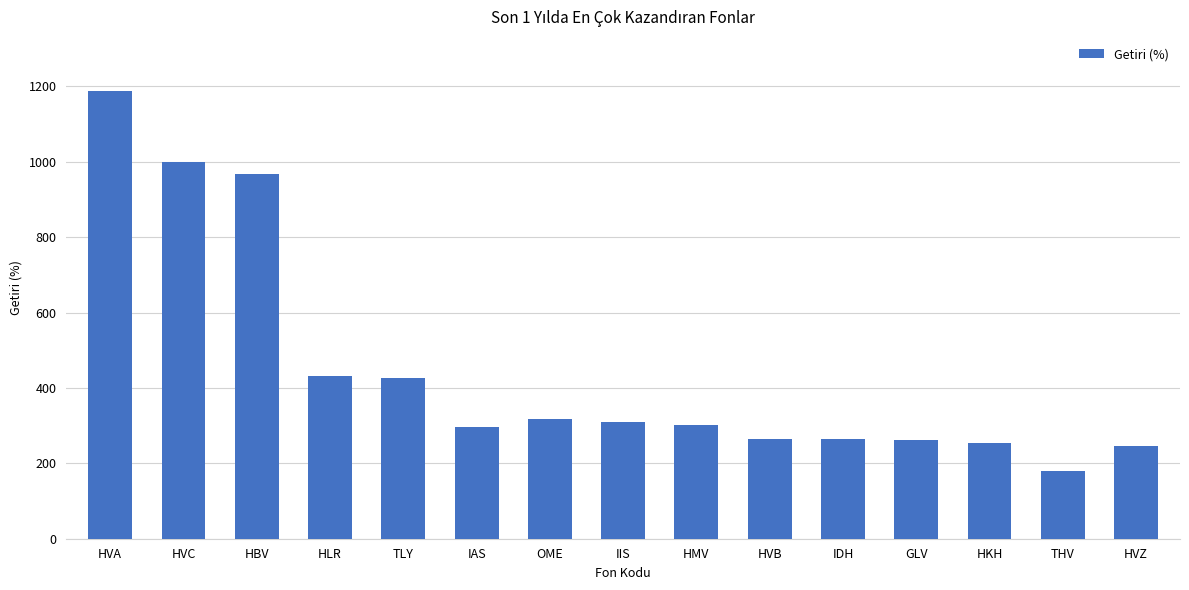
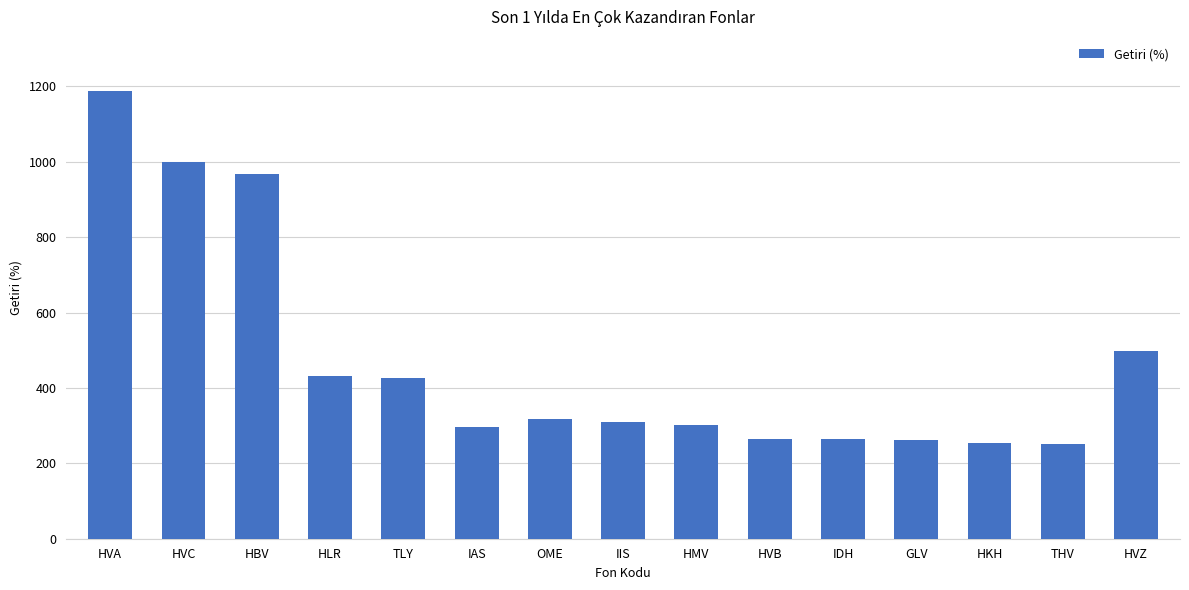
  {
    "HVA": 1190,
    "HVC": 1000,
    "HBV": 970,
    "HLR": 430,
    "TLY": 430,
    "IAS": 300,
    "OME": 320,
    "IIS": 310,
    "HMV": 300,
    "HVB": 270,
    "IDH": 260,
    "GLV": 260,
    "HKH": 250,
-   "THV": 180,
-   "HVZ": 250
+   "THV": 250,
+   "HVZ": 500
  }
